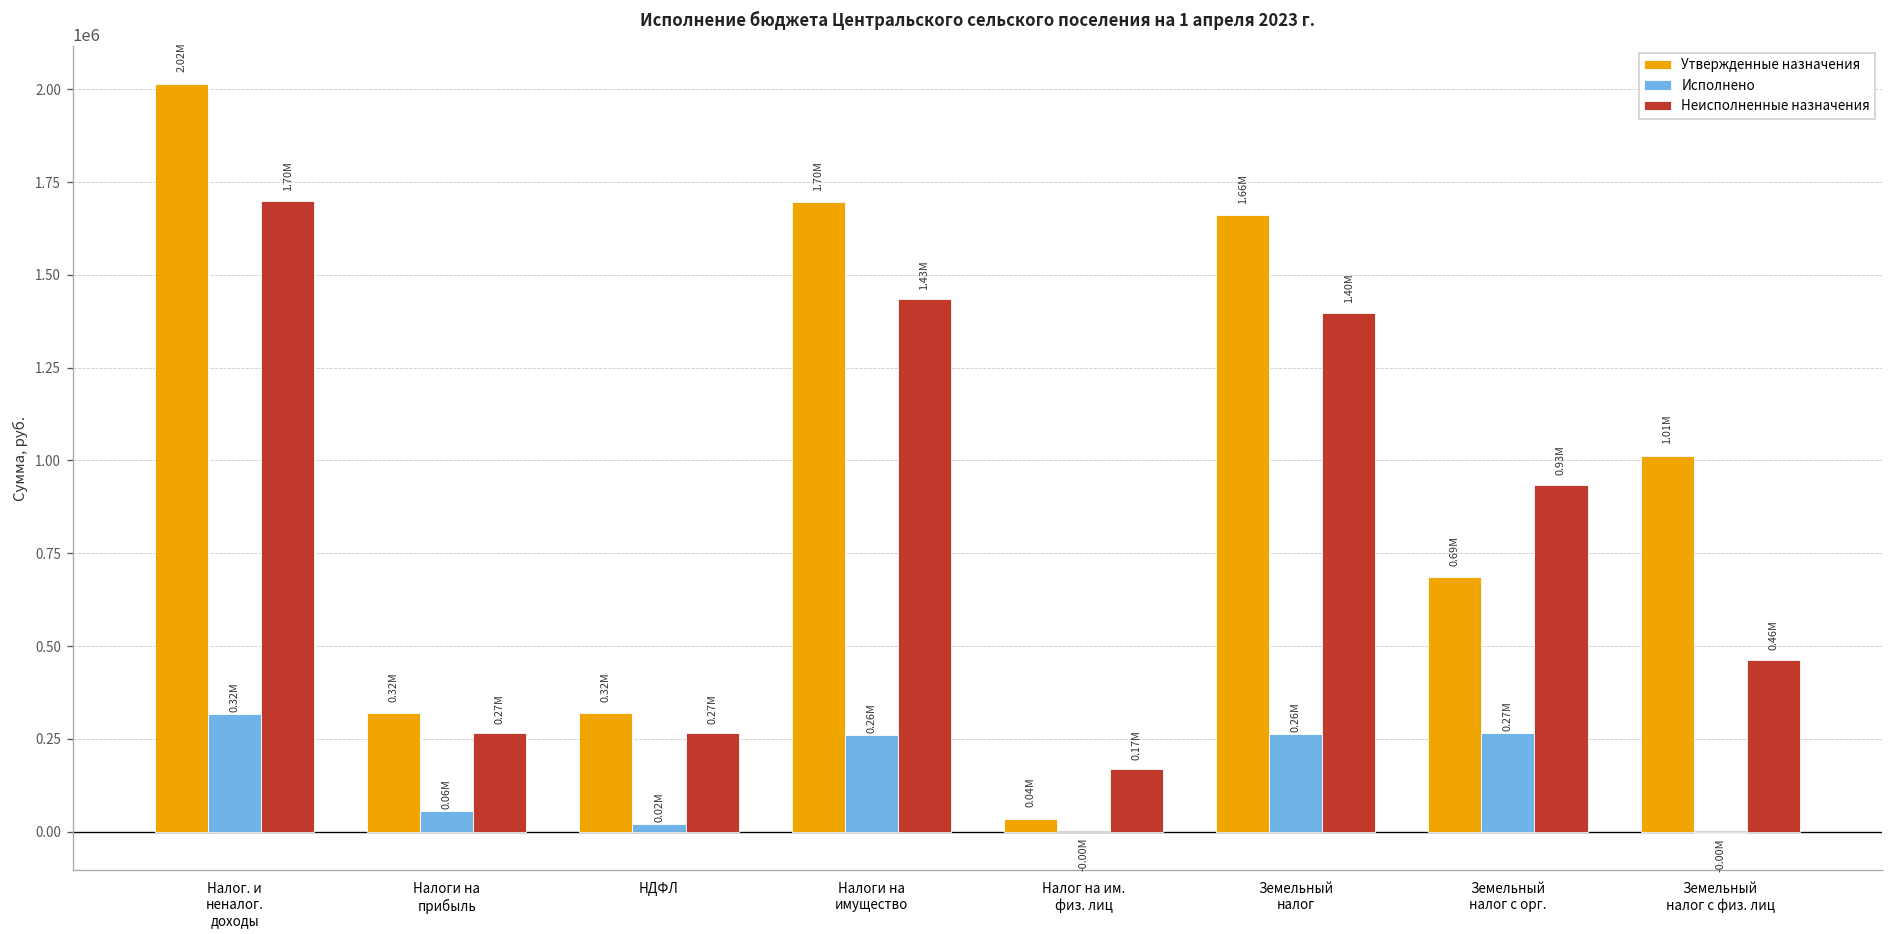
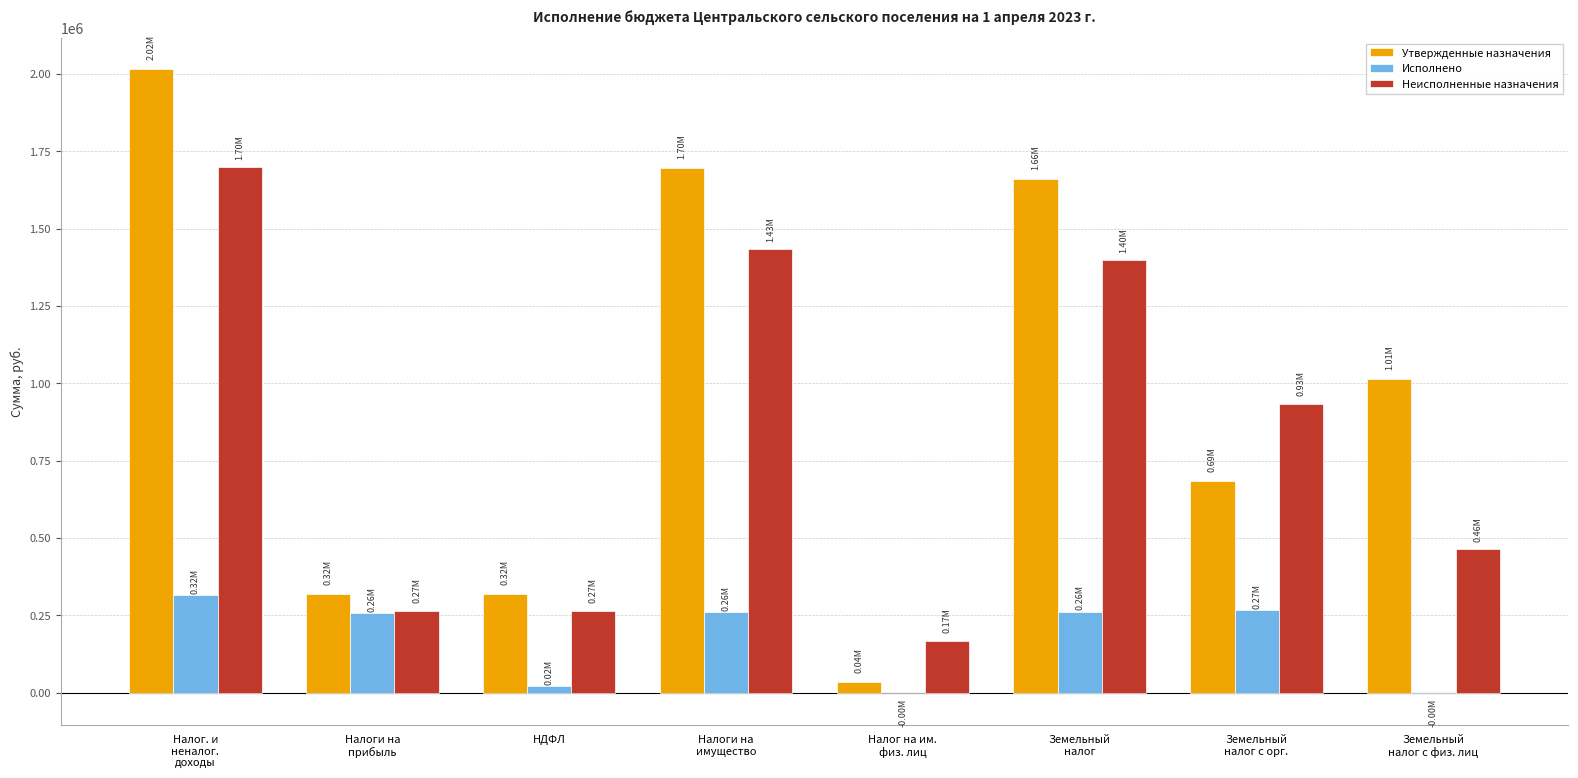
  {
    "Утвержденные назначения": {
      "Налог. и неналог. доходы": "2.02M",
      "Налоги на прибыль": "0.32M",
      "НДФЛ": "0.32M",
      "Налоги на имущество": "1.70M",
      "Налог на им. физ. лиц": "0.04M",
      "Земельный налог": "1.66M",
      "Земельный налог с орг.": "0.69M",
      "Земельный налог с физ. лиц": "1.01M"
    },
    "Исполнено": {
      "Налог. и неналог. доходы": "0.32M",
-     "Налоги на прибыль": "0.06M",
+     "Налоги на прибыль": "0.26M",
      "НДФЛ": "0.02M",
      "Налоги на имущество": "0.26M",
      "Земельный налог": "0.26M",
      "Земельный налог с орг.": "0.27M"
    },
    "Неисполненные назначения": {
      "Налог. и неналог. доходы": "1.70M",
      "Налоги на прибыль": "0.27M",
      "НДФЛ": "0.27M",
      "Налоги на имущество": "1.43M",
      "Налог на им. физ. лиц": "0.17M",
      "Земельный налог": "1.40M",
      "Земельный налог с орг.": "0.93M",
      "Земельный налог с физ. лиц": "0.46M"
    }
  }
